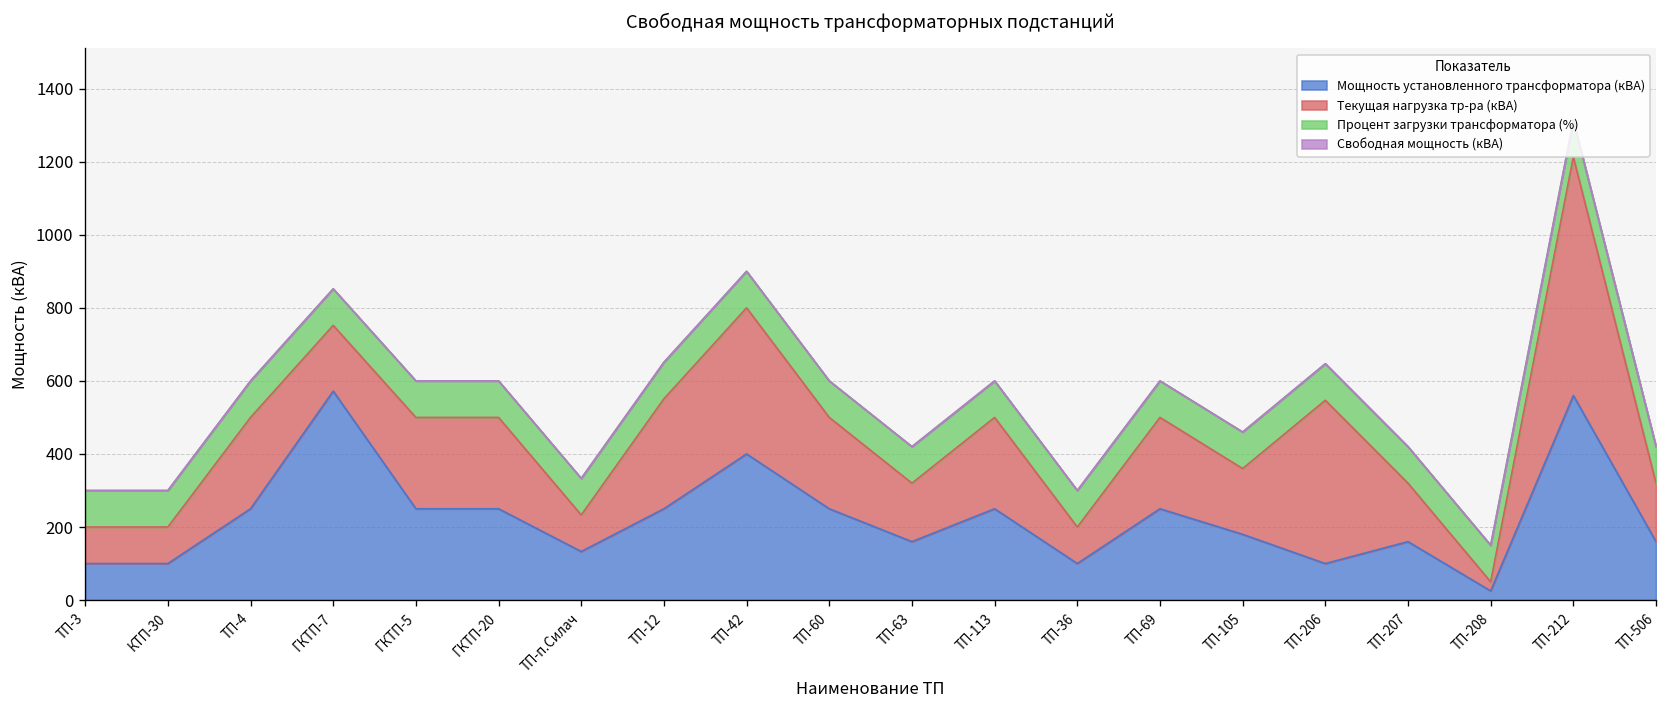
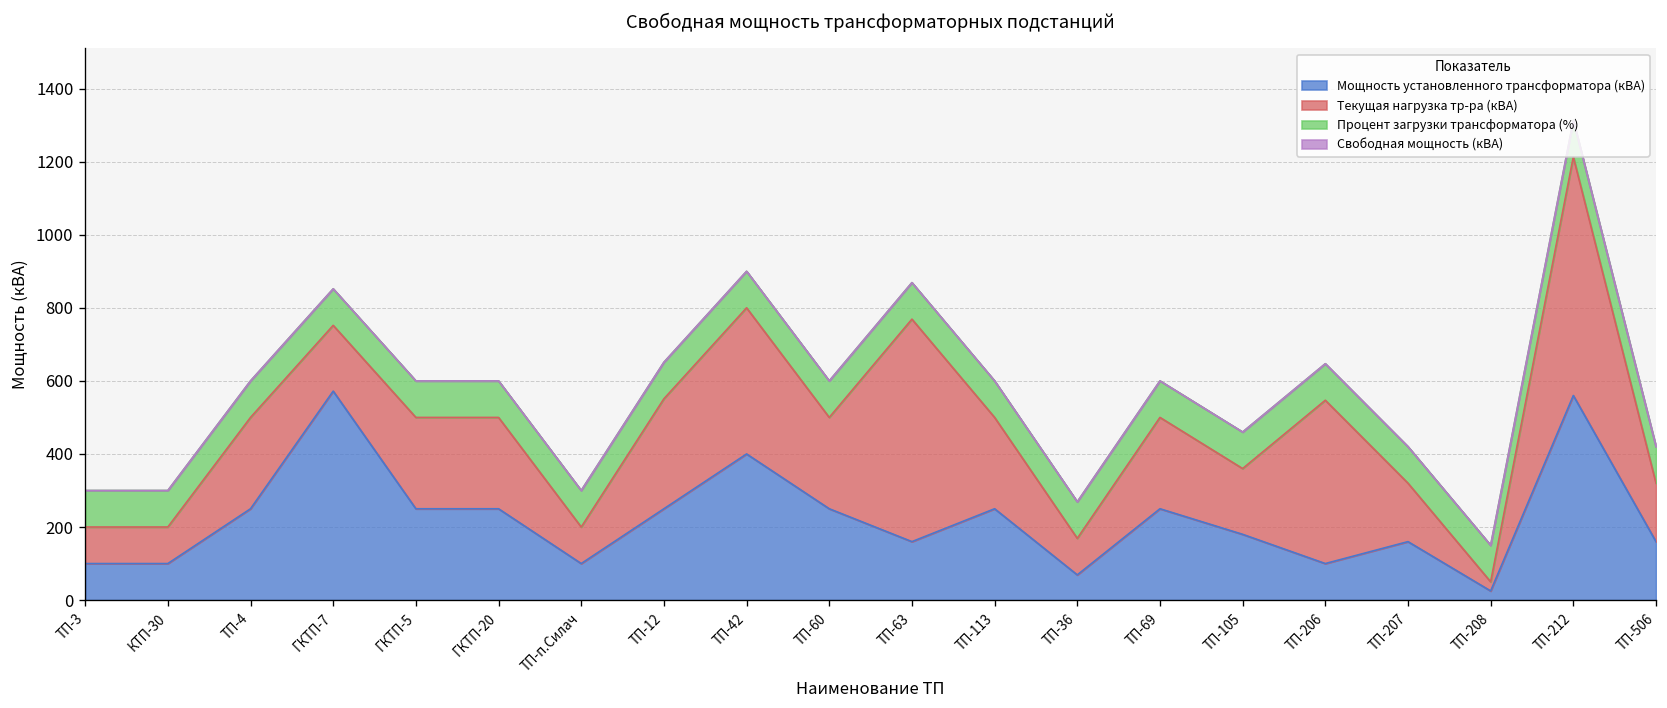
  {
    "Мощность установленного трансформатора (кВА)": {
      "ТП-3": 100,
      "КТП-30": 100,
      "ТП-4": 250,
      "ГКТП-7": 570,
      "ГКТП-5": 250,
      "ГКТП-20": 250,
-     "ТП-п.Силач": 130,
+     "ТП-п.Силач": 100,
      "ТП-12": 250,
      "ТП-42": 400,
      "ТП-60": 250,
      "ТП-63": 160,
      "ТП-113": 250,
-     "ТП-36": 100,
+     "ТП-36": 70,
      "ТП-69": 250,
      "ТП-105": 180,
      "ТП-206": 100,
      "ТП-207": 160,
      "ТП-208": 30,
      "ТП-212": 560,
      "ТП-506": 160
    },
    "Текущая нагрузка тр-ра (кВА)": {
      "ТП-3": 100,
      "КТП-30": 100,
      "ТП-4": 250,
      "ГКТП-7": 180,
      "ГКТП-5": 250,
      "ГКТП-20": 250,
      "ТП-п.Силач": 100,
      "ТП-12": 300,
      "ТП-42": 400,
      "ТП-60": 250,
-     "ТП-63": 160,
+     "ТП-63": 610,
      "ТП-113": 250,
      "ТП-36": 100,
      "ТП-69": 250,
      "ТП-105": 180,
      "ТП-206": 450,
      "ТП-207": 160,
      "ТП-208": 30,
      "ТП-212": 650,
      "ТП-506": 160
    }
  }
